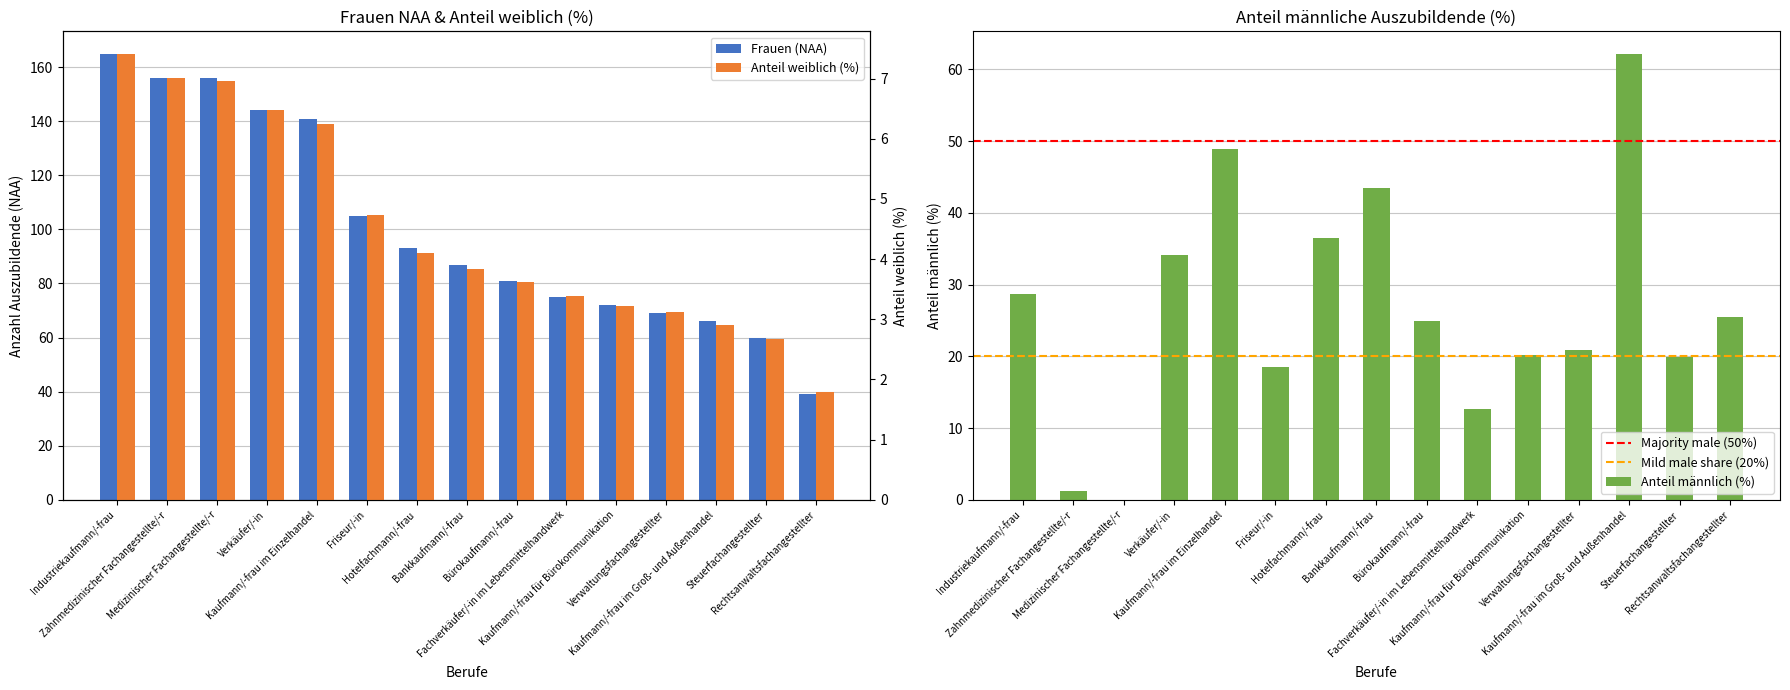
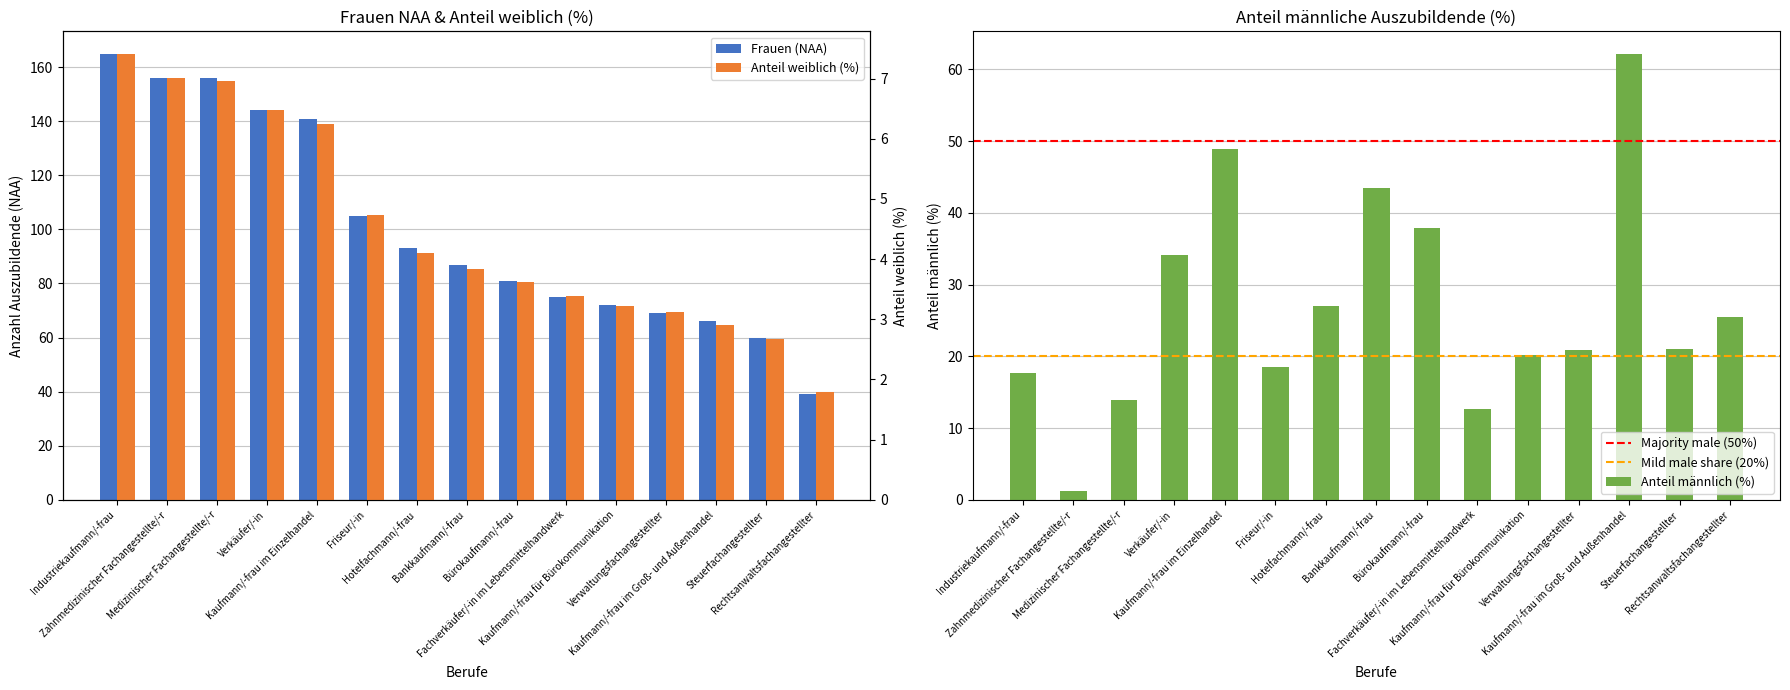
  {
    "Anteil männliche Auszubildende (%)": {
-     "Industriekaufmann/-frau": 29,
+     "Industriekaufmann/-frau": 18,
      "Zahnmedizinischer Fachangestellte/-r": 1,
-     "Medizinischer Fachangestellte/-r": 0,
+     "Medizinischer Fachangestellte/-r": 14,
      "Verkäufer/-in": 34,
      "Kaufmann/-frau im Einzelhandel": 49,
      "Friseur/-in": 18,
-     "Hotelfachmann/-frau": 37,
+     "Hotelfachmann/-frau": 27,
      "Bankkaufmann/-frau": 44,
-     "Bürokaufmann/-frau": 25,
+     "Bürokaufmann/-frau": 38,
      "Fachverkäufer/-in im Lebensmittelhandwerk": 13,
      "Kaufmann/-frau für Bürokommunikation": 20,
      "Verwaltungsfachangestellter": 21,
      "Kaufmann/-frau im Groß- und Außenhandel": 62,
-     "Steuerfachangestellter": 20,
+     "Steuerfachangestellter": 21,
      "Rechtsanwaltsfachangestellter": 26
    }
  }
